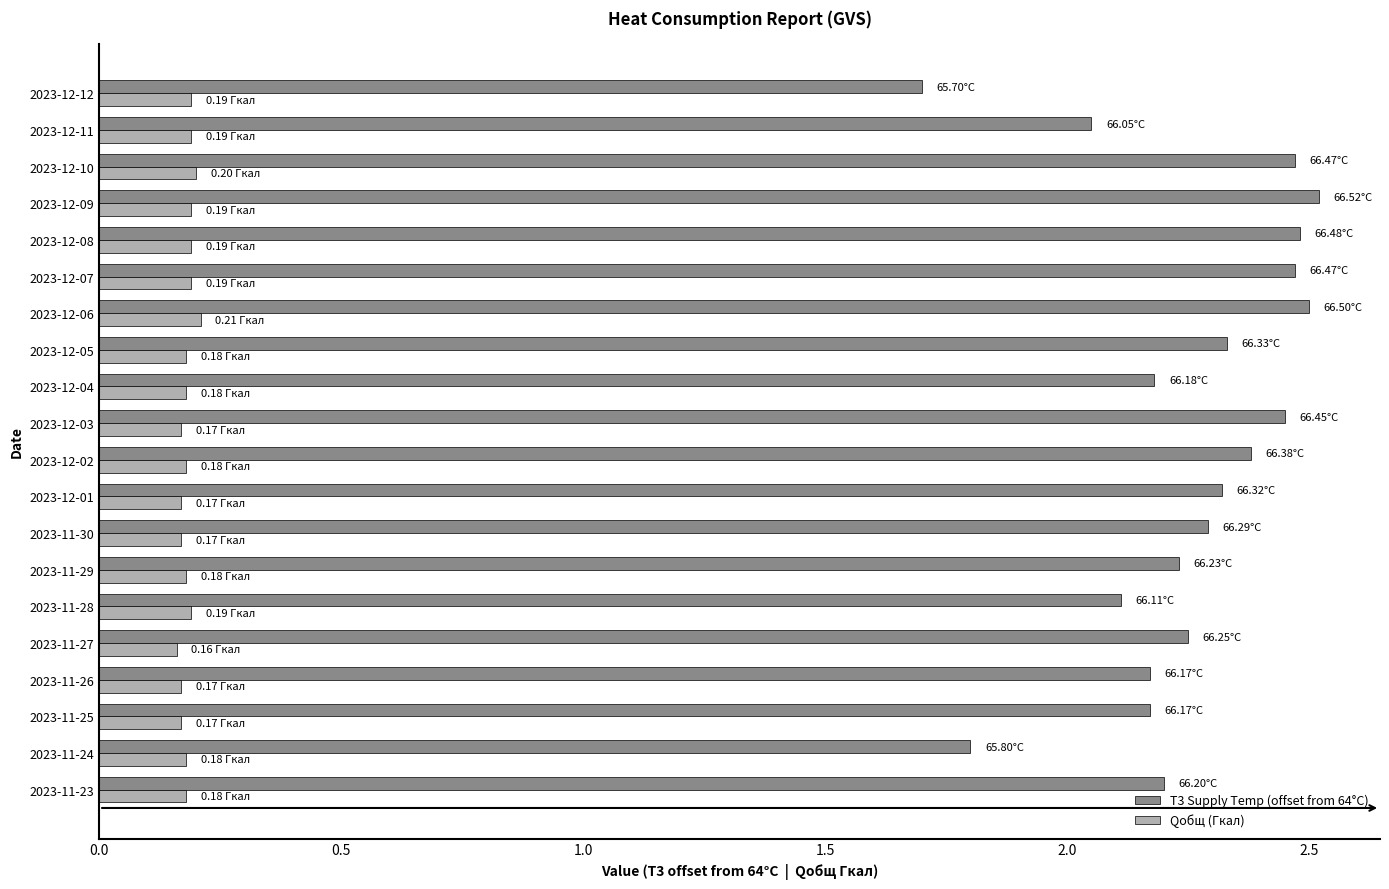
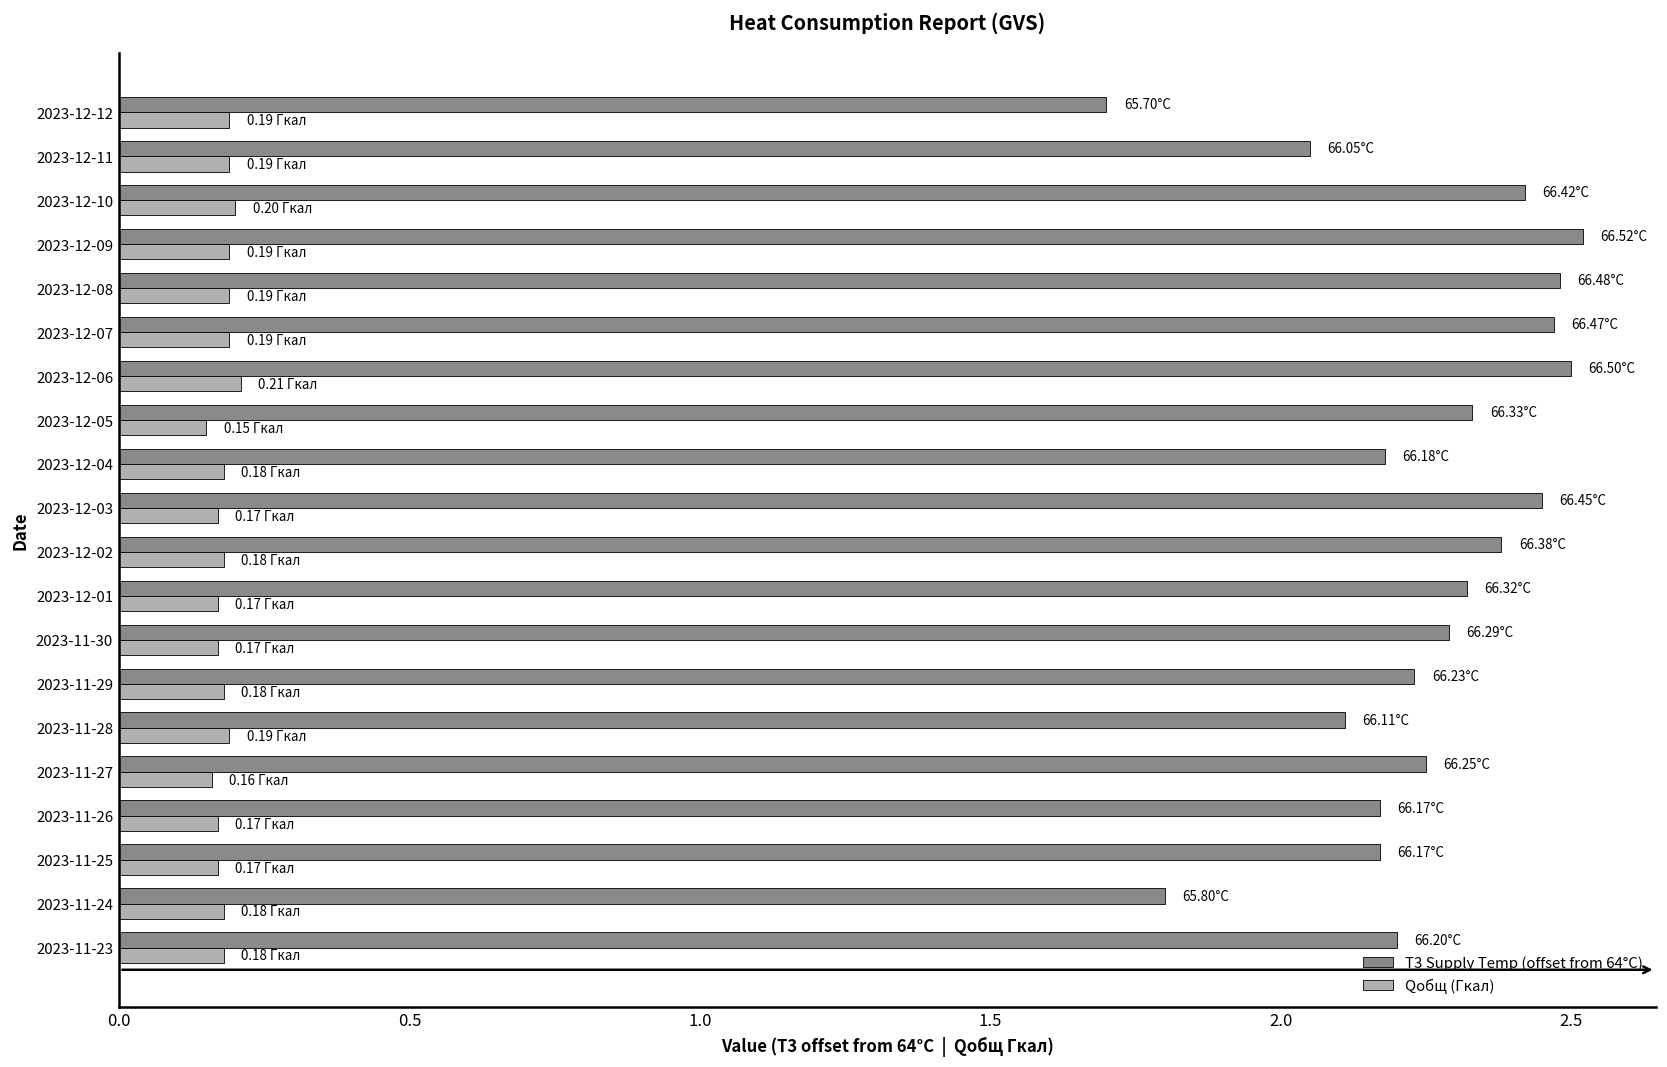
  {
    "T3 Supply Temp (offset from 64°C)": {
-     "2023-12-10": "66.47°C"
+     "2023-12-10": "66.42°C"
    },
    "Qобщ (Гкал)": {
      "2023-12-12": "0.19",
      "2023-12-11": "0.19",
      "2023-12-10": "0.20",
      "2023-12-09": "0.19",
      "2023-12-08": "0.19",
      "2023-12-07": "0.19",
      "2023-12-06": "0.21",
-     "2023-12-05": "0.18",
+     "2023-12-05": "0.15",
      "2023-12-04": "0.18",
      "2023-12-03": "0.17",
      "2023-12-02": "0.18",
      "2023-12-01": "0.17",
      "2023-11-30": "0.17",
      "2023-11-29": "0.18",
      "2023-11-28": "0.19",
      "2023-11-27": "0.16",
      "2023-11-26": "0.17",
      "2023-11-25": "0.17",
      "2023-11-24": "0.18",
      "2023-11-23": "0.18"
    }
  }
